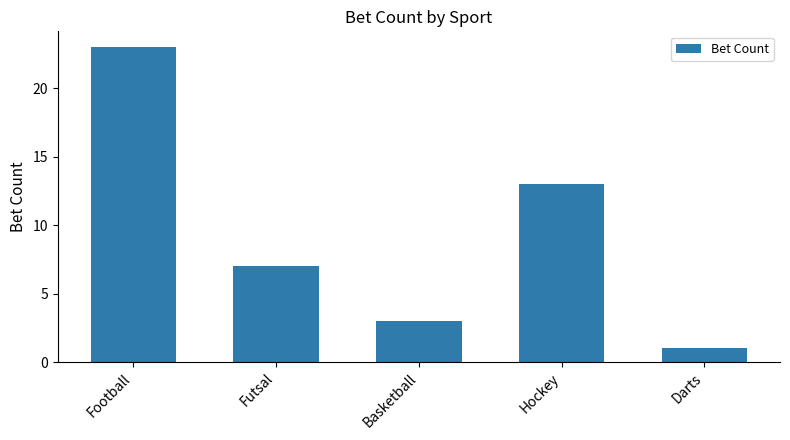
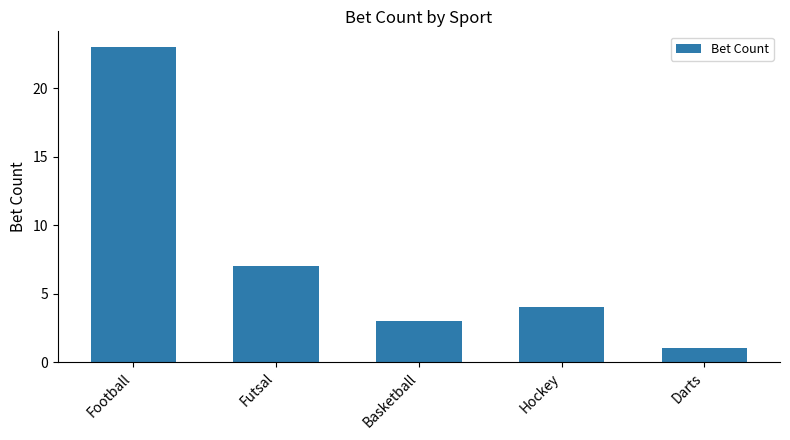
  {
    "Football": 23,
    "Futsal": 7,
    "Basketball": 3,
-   "Hockey": 13,
+   "Hockey": 4,
    "Darts": 1
  }
